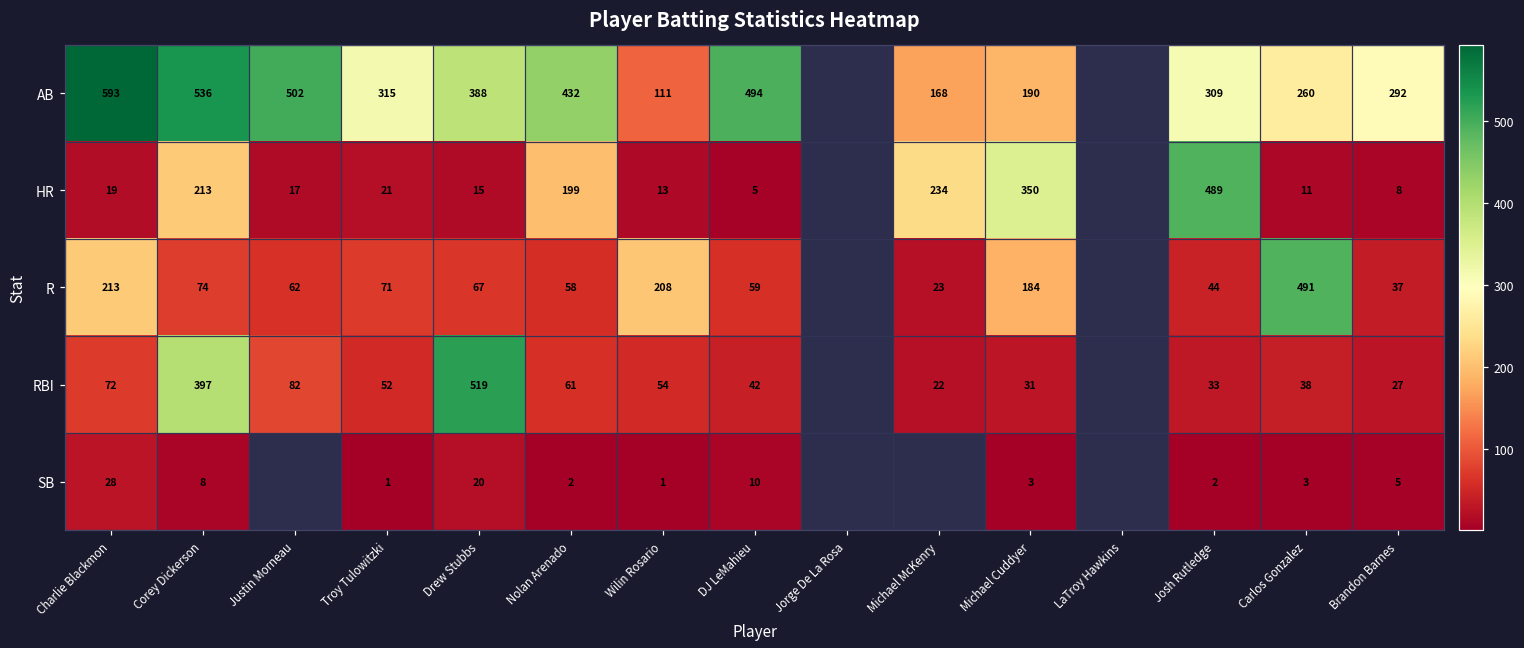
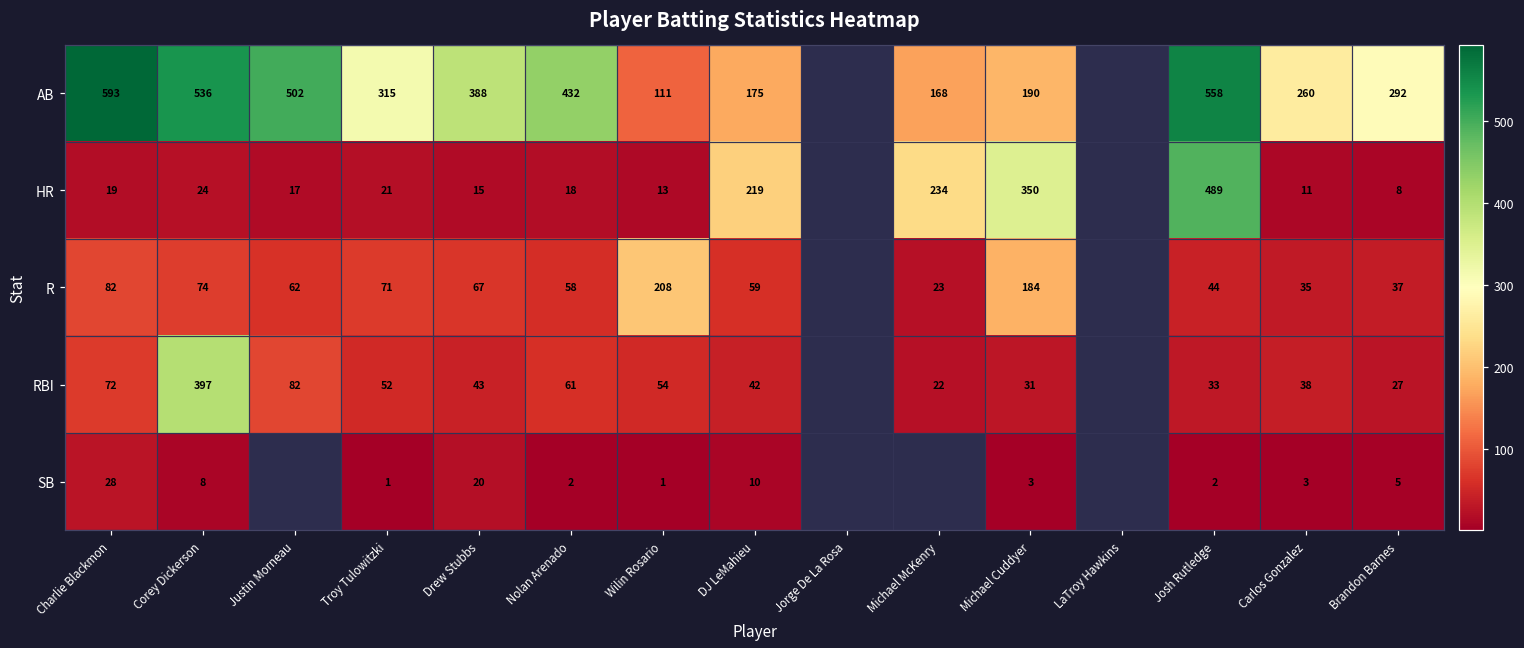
  {
    "AB": {
      "Charlie Blackmon": 593,
      "Corey Dickerson": 536,
      "Justin Morneau": 502,
      "Troy Tulowitzki": 315,
      "Drew Stubbs": 388,
      "Nolan Arenado": 432,
      "Wilin Rosario": 111,
-     "DJ LeMahieu": 494,
+     "DJ LeMahieu": 175,
      "Michael McKenry": 168,
      "Michael Cuddyer": 190,
-     "Josh Rutledge": 309,
+     "Josh Rutledge": 558,
      "Carlos Gonzalez": 260,
      "Brandon Barnes": 292
    },
    "HR": {
      "Charlie Blackmon": 19,
-     "Corey Dickerson": 213,
+     "Corey Dickerson": 24,
      "Justin Morneau": 17,
      "Troy Tulowitzki": 21,
      "Drew Stubbs": 15,
-     "Nolan Arenado": 199,
+     "Nolan Arenado": 18,
      "Wilin Rosario": 13,
-     "DJ LeMahieu": 5,
+     "DJ LeMahieu": 219,
      "Michael McKenry": 234,
      "Michael Cuddyer": 350,
      "Josh Rutledge": 489,
      "Carlos Gonzalez": 11,
      "Brandon Barnes": 8
    },
    "R": {
-     "Charlie Blackmon": 213,
+     "Charlie Blackmon": 82,
      "Corey Dickerson": 74,
      "Justin Morneau": 62,
      "Troy Tulowitzki": 71,
      "Drew Stubbs": 67,
      "Nolan Arenado": 58,
      "Wilin Rosario": 208,
      "DJ LeMahieu": 59,
      "Michael McKenry": 23,
      "Michael Cuddyer": 184,
      "Josh Rutledge": 44,
-     "Carlos Gonzalez": 491,
+     "Carlos Gonzalez": 35,
      "Brandon Barnes": 37
    },
    "RBI": {
      "Charlie Blackmon": 72,
      "Corey Dickerson": 397,
      "Justin Morneau": 82,
      "Troy Tulowitzki": 52,
-     "Drew Stubbs": 519,
+     "Drew Stubbs": 43,
      "Nolan Arenado": 61,
      "Wilin Rosario": 54,
      "DJ LeMahieu": 42,
      "Michael McKenry": 22,
      "Michael Cuddyer": 31,
      "Josh Rutledge": 33,
      "Carlos Gonzalez": 38,
      "Brandon Barnes": 27
    },
    "SB": {
      "Charlie Blackmon": 28,
      "Corey Dickerson": 8,
      "Troy Tulowitzki": 1,
      "Drew Stubbs": 20,
      "Nolan Arenado": 2,
      "Wilin Rosario": 1,
      "DJ LeMahieu": 10,
      "Michael Cuddyer": 3,
      "Josh Rutledge": 2,
      "Carlos Gonzalez": 3,
      "Brandon Barnes": 5
    }
  }
